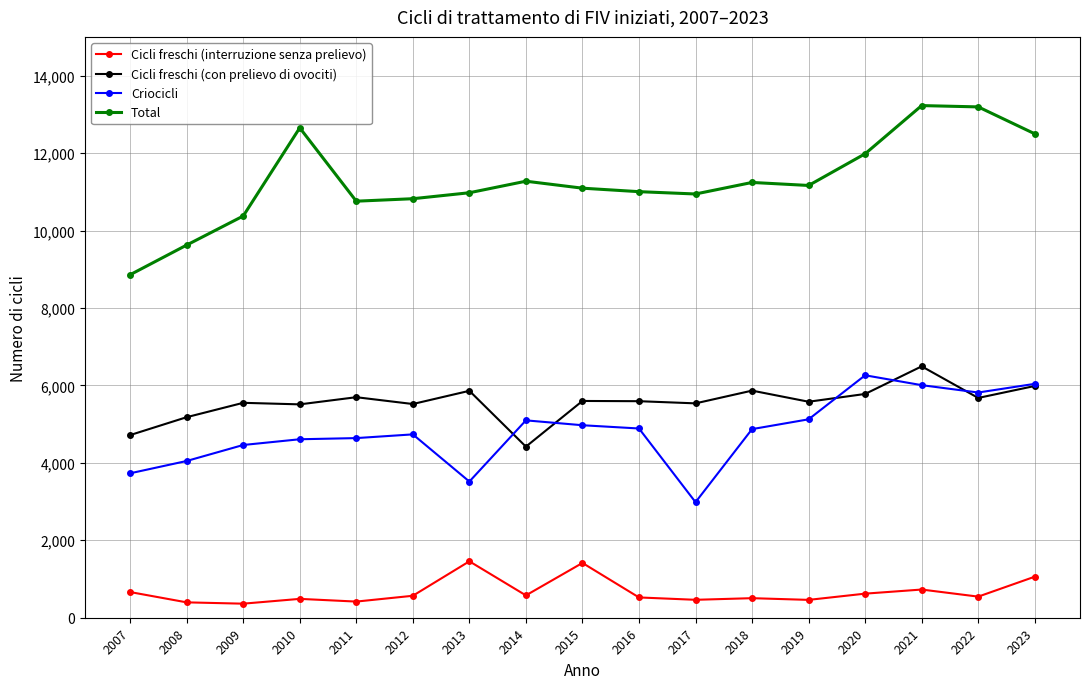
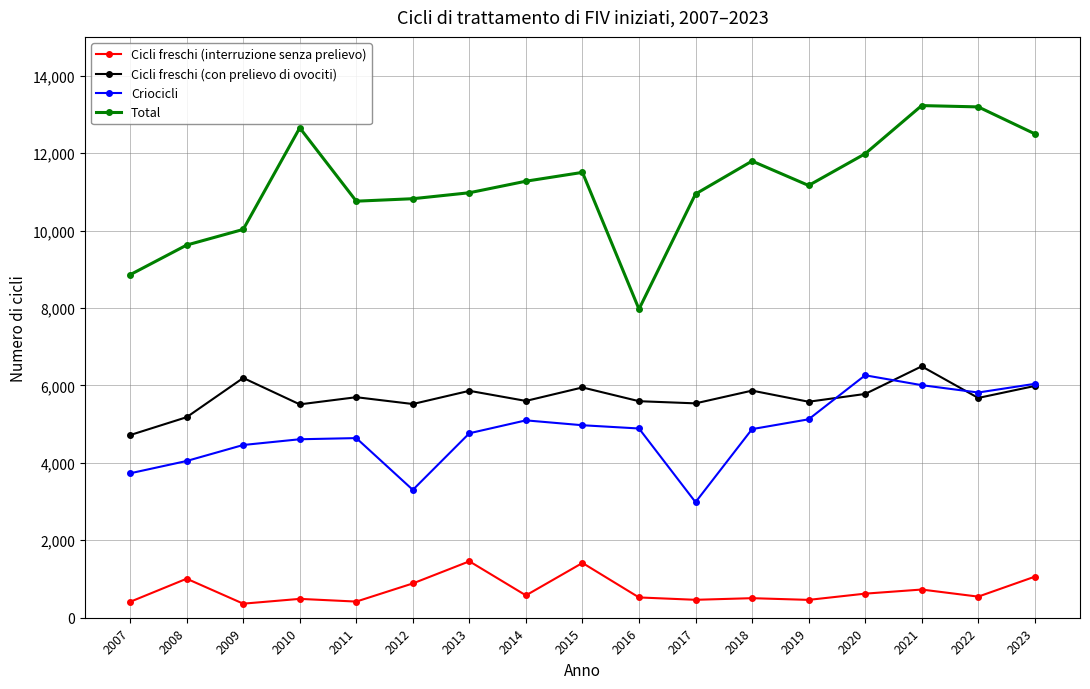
  {
    "Cicli freschi (interruzione senza prelievo)": {
-     "2007": "700",
-     "2008": "400",
+     "2007": "400",
+     "2008": "1,000",
      "2009": "400",
      "2010": "500",
      "2011": "400",
-     "2012": "600",
+     "2012": "900",
      "2013": "1,500",
      "2014": "600",
      "2015": "1,400",
      "2016": "500",
      "2017": "500",
      "2018": "500",
      "2019": "500",
      "2020": "600",
      "2021": "700",
      "2022": "500",
      "2023": "1,100"
    },
    "Cicli freschi (con prelievo di ovociti)": {
      "2007": "4,700",
      "2008": "5,200",
-     "2009": "5,600",
+     "2009": "6,200",
      "2010": "5,500",
      "2011": "5,700",
      "2012": "5,500",
      "2013": "5,900",
-     "2014": "4,400",
-     "2015": "5,600",
+     "2014": "5,600",
+     "2015": "5,900",
      "2016": "5,600",
      "2017": "5,500",
      "2018": "5,900",
      "2019": "5,600",
      "2020": "5,800",
      "2021": "6,500",
      "2022": "5,700"
    },
    "Criocicli": {
      "2007": "3,700",
      "2008": "4,000",
      "2009": "4,500",
      "2010": "4,600",
      "2011": "4,600",
-     "2012": "4,700",
-     "2013": "3,500",
+     "2012": "3,300",
+     "2013": "4,800",
      "2014": "5,100",
      "2015": "5,000",
      "2016": "4,900",
      "2017": "3,000",
      "2018": "4,900",
      "2019": "5,100",
      "2020": "6,300",
      "2021": "6,000",
      "2022": "5,800"
    },
    "Total": {
      "2007": "8,900",
      "2008": "9,600",
-     "2009": "10,400",
+     "2009": "10,000",
      "2010": "12,700",
      "2011": "10,800",
      "2012": "10,800",
      "2013": "11,000",
      "2014": "11,300",
-     "2015": "11,100",
-     "2016": "11,000",
+     "2015": "11,500",
+     "2016": "8,000",
      "2017": "10,900",
-     "2018": "11,200",
+     "2018": "11,800",
      "2019": "11,200",
      "2020": "12,000",
      "2021": "13,200",
      "2022": "13,200",
      "2023": "12,500"
    }
  }
